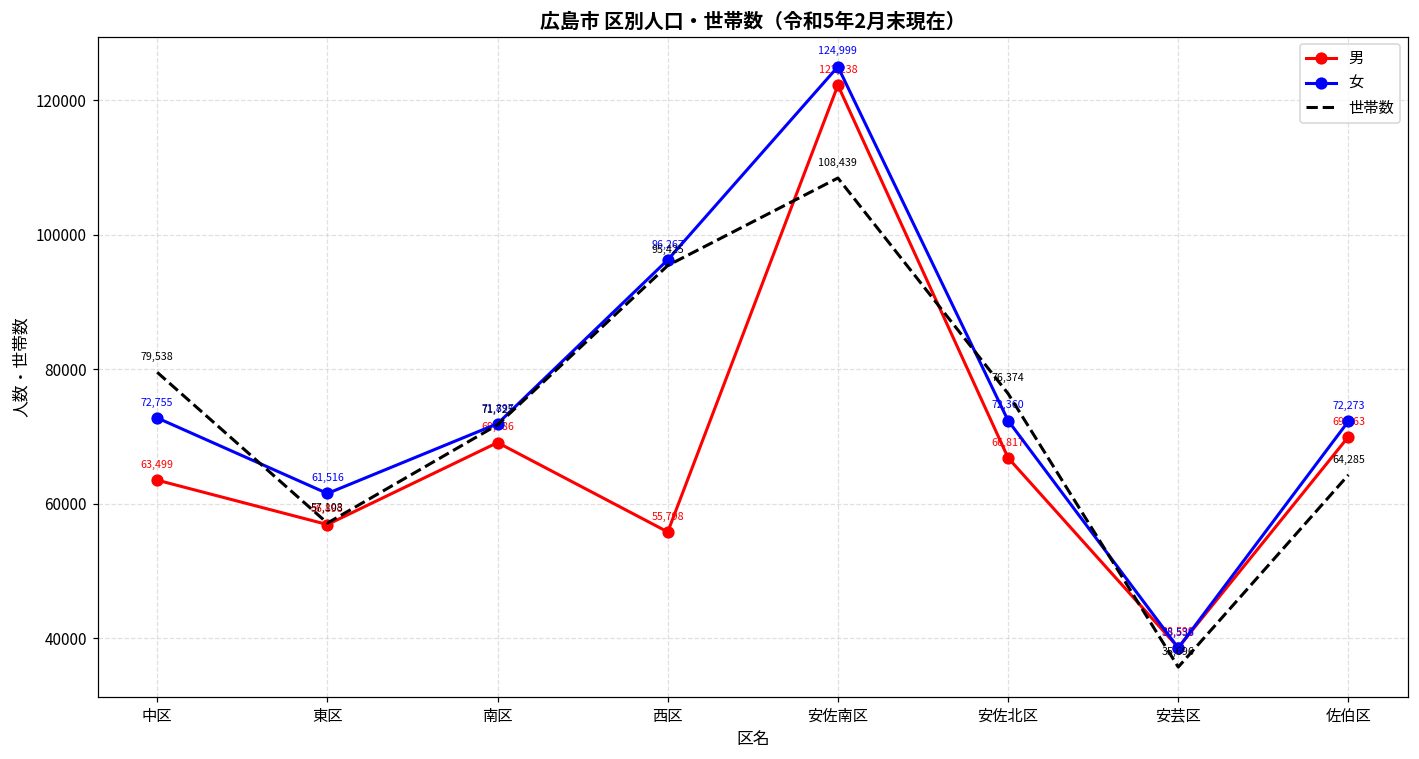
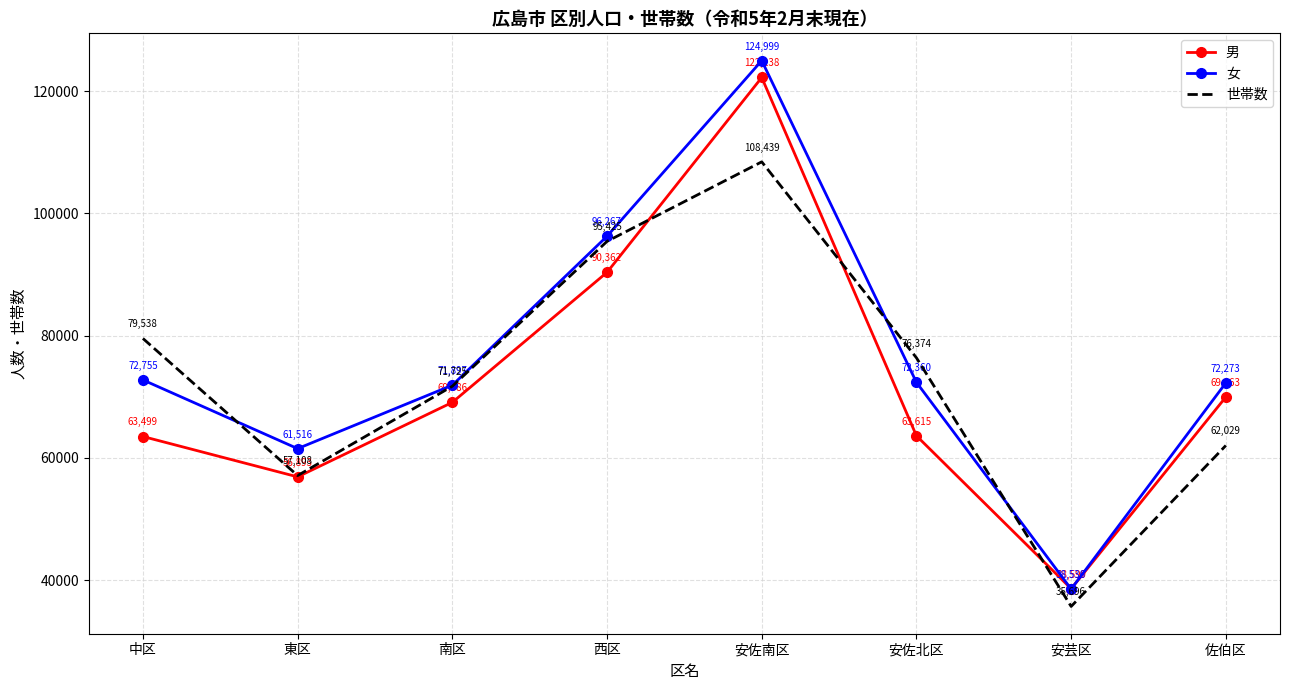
  {
    "男": {
      "中区": "63,499",
-     "西区": "55,798",
-     "安佐北区": "66,817"
+     "西区": "90,362",
+     "安佐北区": "63,615"
    },
    "女": {
      "中区": "72,755",
      "東区": "61,516",
      "安佐南区": "124,999",
      "安佐北区": "72,360",
      "佐伯区": "72,273"
    },
    "世帯数": {
      "中区": "79,538",
      "安佐南区": "108,439",
      "安佐北区": "76,374",
-     "佐伯区": "64,285"
+     "佐伯区": "62,029"
    }
  }
